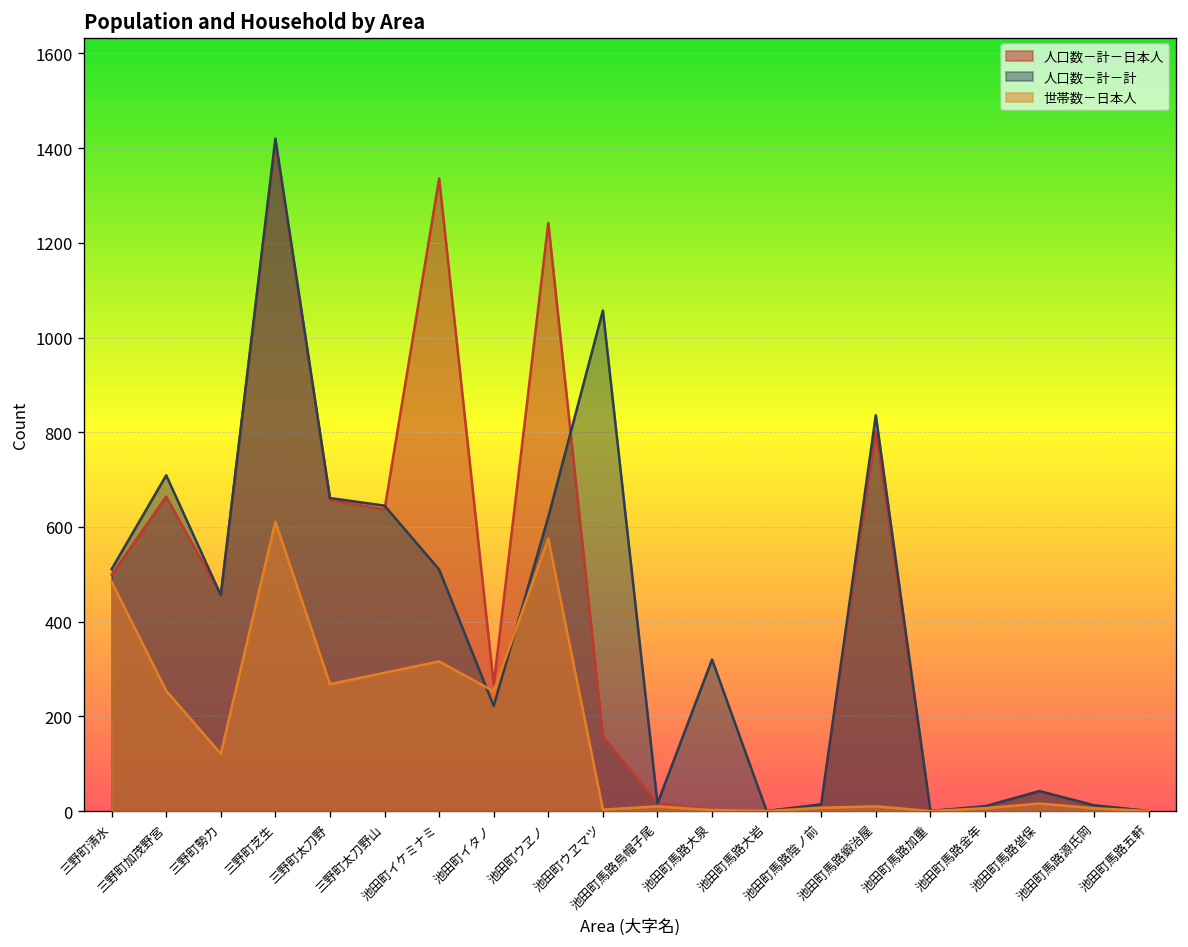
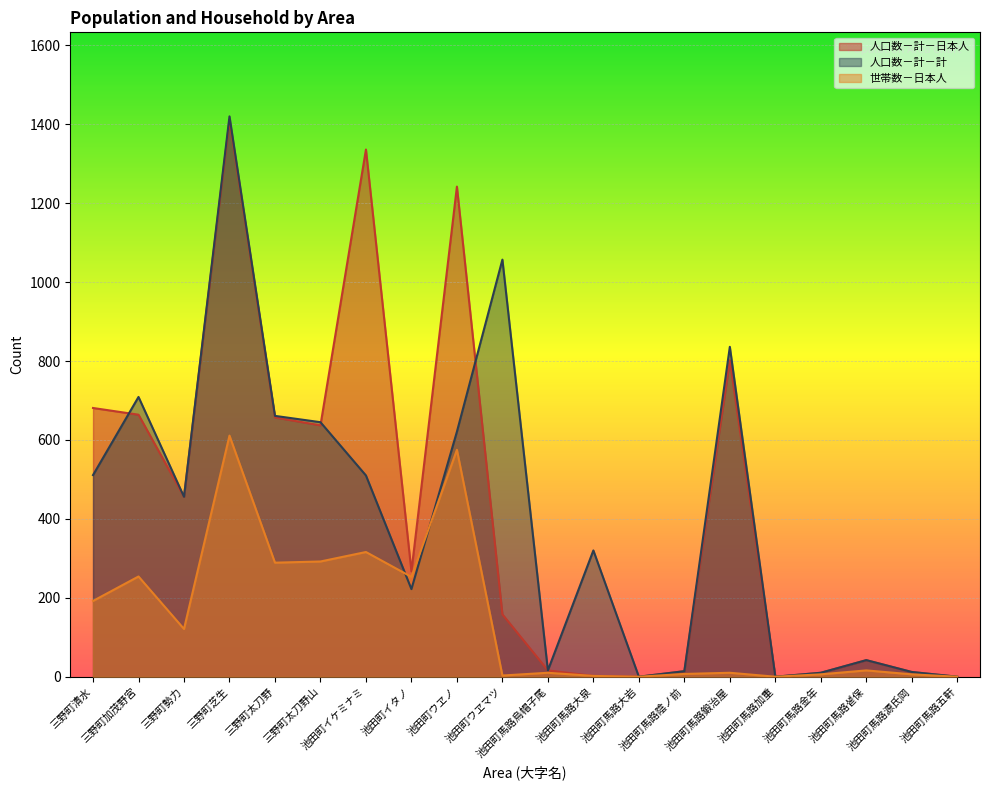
  {
    "人口数－計－日本人": {
-     "三野町清水": 500,
+     "三野町清水": 680,
      "三野町加茂野宮": 660,
      "三野町芝生": 1410,
      "三野町太刀野山": 640,
      "池田町イケミナミ": 1340,
      "池田町イタノ": 270,
      "池田町ウヱノ": 1240,
      "池田町ウヱマツ": 160,
      "池田町馬路鍛治屋": 800
    },
    "人口数－計－計": {
      "三野町清水": 510,
      "三野町加茂野宮": 710,
      "三野町芝生": 1420,
      "三野町太刀野山": 650,
      "池田町イケミナミ": 510,
      "池田町イタノ": 220,
      "池田町ウヱノ": 620,
      "池田町ウヱマツ": 1060,
      "池田町馬路大泉": 320,
      "池田町馬路鍛治屋": 840
    },
    "世帯数－日本人": {
-     "三野町清水": 480,
+     "三野町清水": 190,
      "三野町加茂野宮": 250,
      "三野町勢力": 120,
      "三野町芝生": 610,
-     "三野町太刀野": 270,
+     "三野町太刀野": 290,
      "三野町太刀野山": 290,
      "池田町イケミナミ": 320,
      "池田町イタノ": 250,
      "池田町ウヱノ": 580,
      "池田町ウヱマツ": 0,
      "池田町馬路陰ノ前": 10,
      "池田町馬路鍛治屋": 10,
      "池田町馬路샡保": 20
    }
  }
